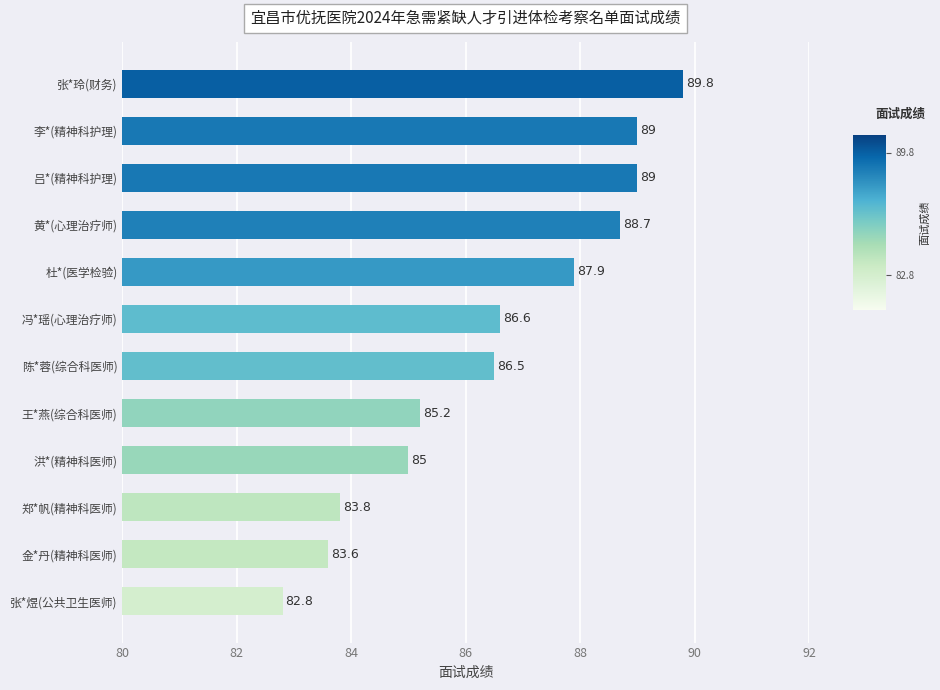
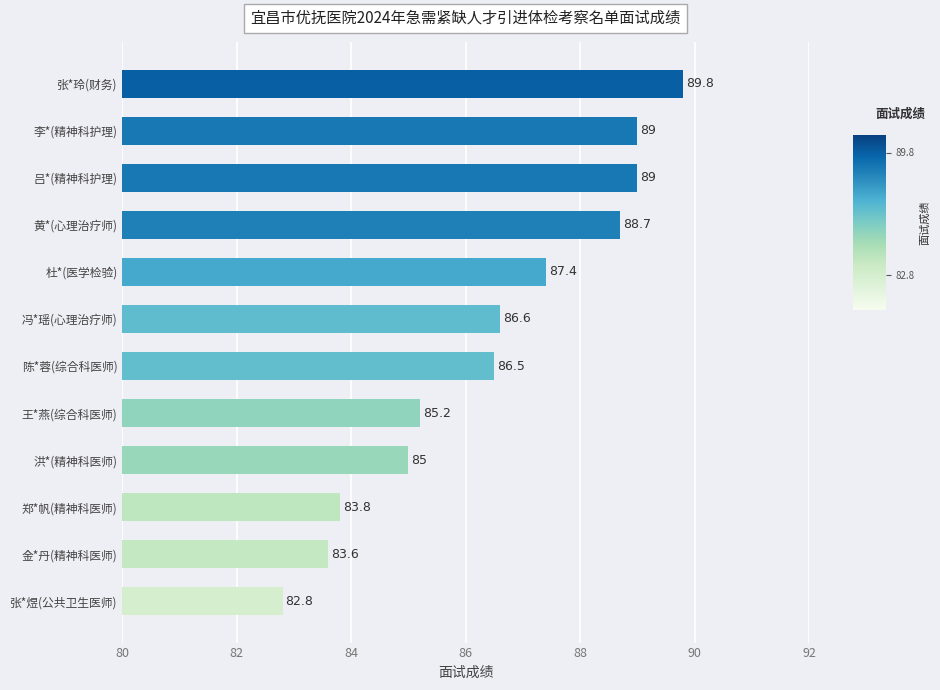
  {
    "张*玲(财务)": 89.8,
    "李*(精神科护理)": 89,
    "吕*(精神科护理)": 89,
    "黄*(心理治疗师)": 88.7,
-   "杜*(医学检验)": 87.9,
+   "杜*(医学检验)": 87.4,
    "冯*瑶(心理治疗师)": 86.6,
    "陈*蓉(综合科医师)": 86.5,
    "王*燕(综合科医师)": 85.2,
    "洪*(精神科医师)": 85,
    "郑*帆(精神科医师)": 83.8,
    "金*丹(精神科医师)": 83.6,
    "张*煜(公共卫生医师)": 82.8
  }
